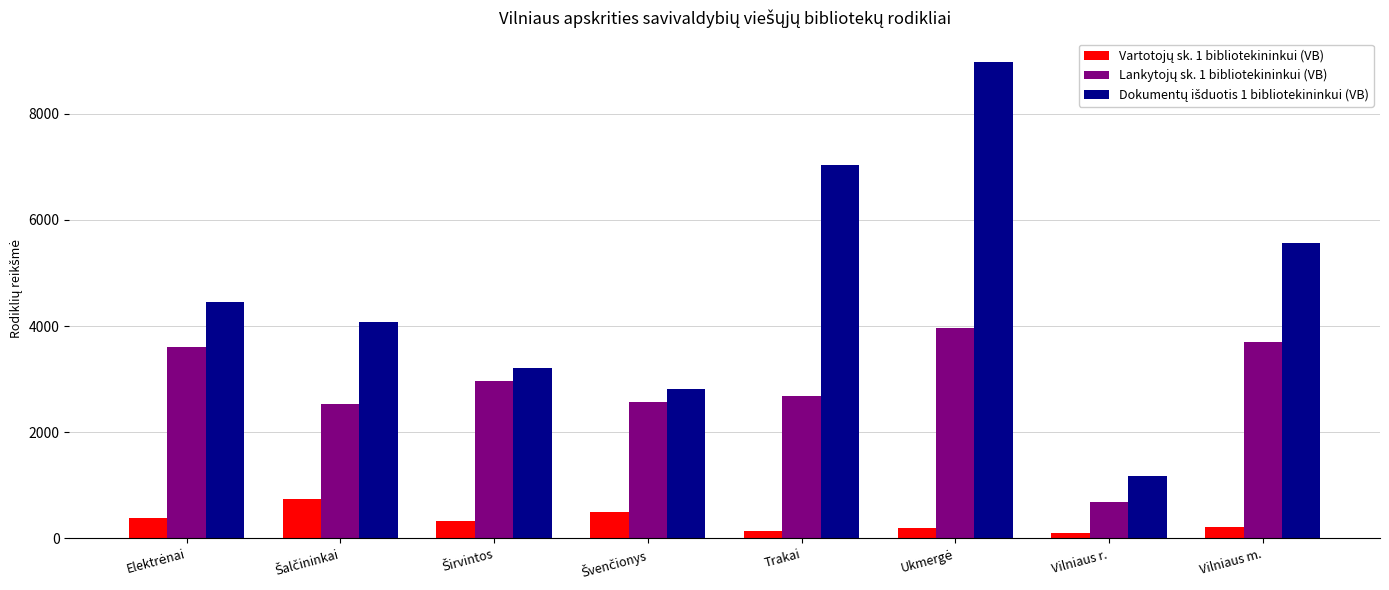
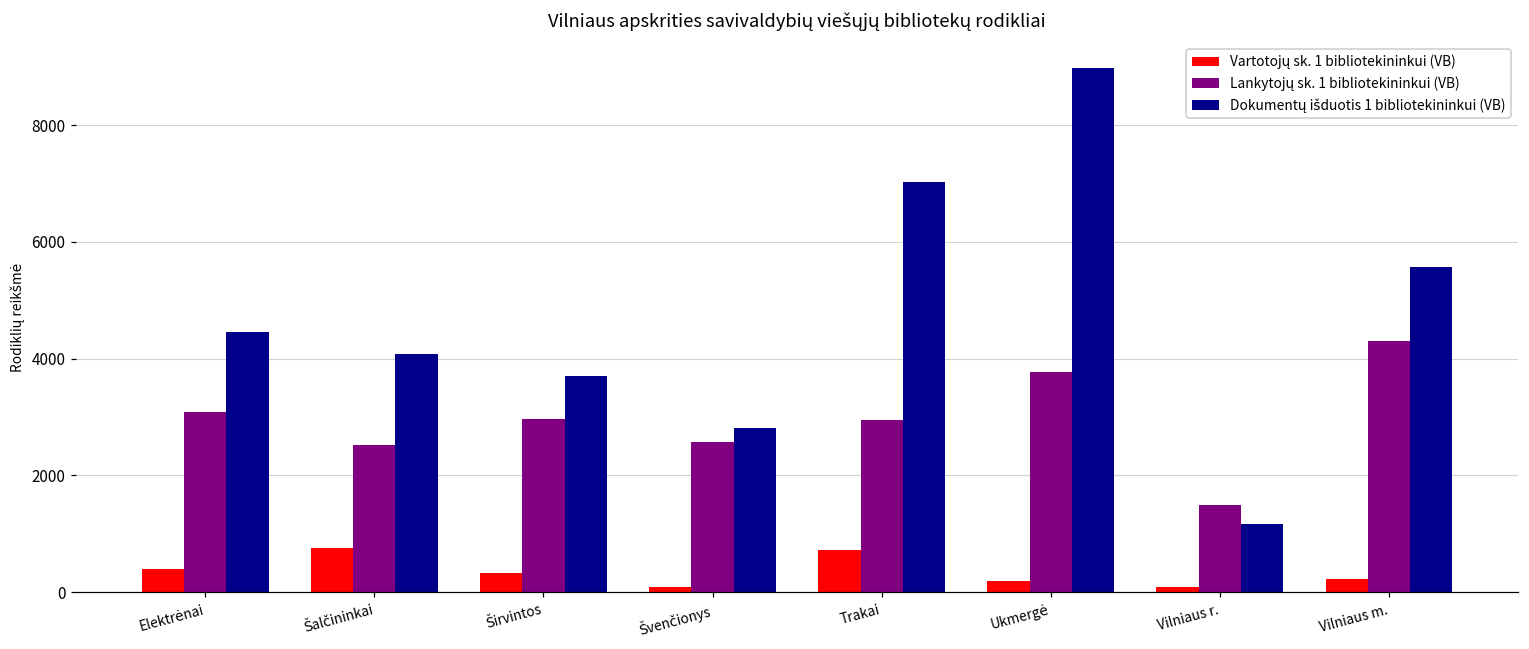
  {
    "Vartotojų sk. 1 bibliotekininkui (VB)": {
      "Elektrėnai": 400,
      "Šalčininkai": 800,
      "Širvintos": 300,
-     "Švenčionys": 500,
-     "Trakai": 100,
+     "Švenčionys": 100,
+     "Trakai": 700,
      "Ukmergė": 200,
      "Vilniaus r.": 100,
      "Vilniaus m.": 200
    },
    "Lankytojų sk. 1 bibliotekininkui (VB)": {
-     "Elektrėnai": 3600,
+     "Elektrėnai": 3100,
      "Šalčininkai": 2500,
      "Širvintos": 3000,
      "Švenčionys": 2600,
-     "Trakai": 2700,
-     "Ukmergė": 4000,
-     "Vilniaus r.": 700,
-     "Vilniaus m.": 3700
+     "Trakai": 3000,
+     "Ukmergė": 3800,
+     "Vilniaus r.": 1500,
+     "Vilniaus m.": 4300
    },
    "Dokumentų išduotis 1 bibliotekininkui (VB)": {
      "Elektrėnai": 4500,
      "Šalčininkai": 4100,
-     "Širvintos": 3200,
+     "Širvintos": 3700,
      "Švenčionys": 2800,
      "Trakai": 7000,
      "Ukmergė": 9000,
      "Vilniaus r.": 1200,
      "Vilniaus m.": 5600
    }
  }
